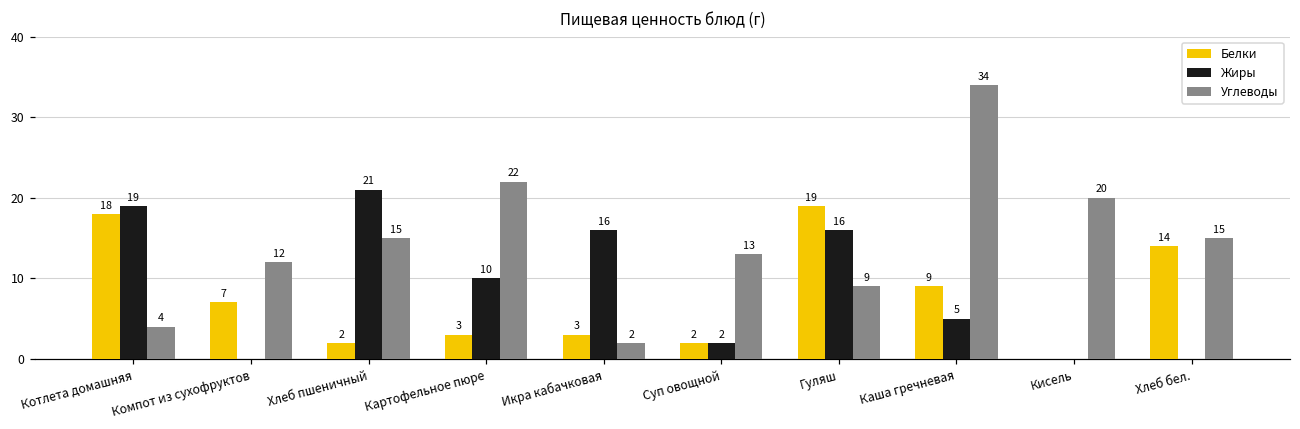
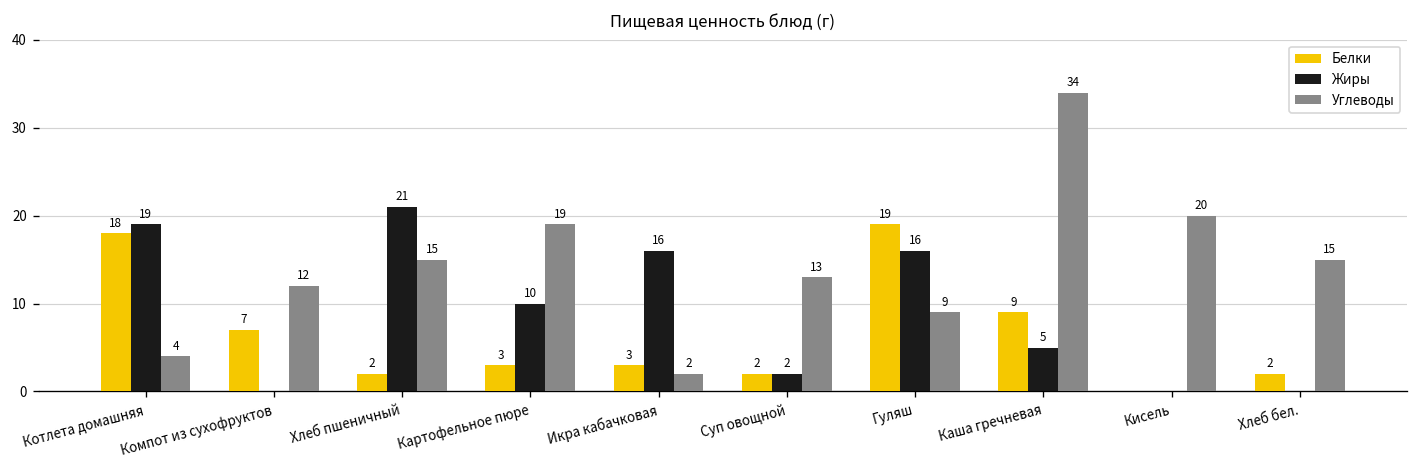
  {
    "Белки": {
      "Котлета домашняя": 18,
      "Компот из сухофруктов": 7,
      "Хлеб пшеничный": 2,
      "Картофельное пюре": 3,
      "Икра кабачковая": 3,
      "Суп овощной": 2,
      "Гуляш": 19,
      "Каша гречневая": 9,
-     "Хлеб бел.": 14
+     "Хлеб бел.": 2
    },
    "Жиры": {
      "Котлета домашняя": 19,
      "Хлеб пшеничный": 21,
      "Картофельное пюре": 10,
      "Икра кабачковая": 16,
      "Суп овощной": 2,
      "Гуляш": 16,
      "Каша гречневая": 5
    },
    "Углеводы": {
      "Котлета домашняя": 4,
      "Компот из сухофруктов": 12,
      "Хлеб пшеничный": 15,
-     "Картофельное пюре": 22,
+     "Картофельное пюре": 19,
      "Икра кабачковая": 2,
      "Суп овощной": 13,
      "Гуляш": 9,
      "Каша гречневая": 34,
      "Кисель": 20,
      "Хлеб бел.": 15
    }
  }
